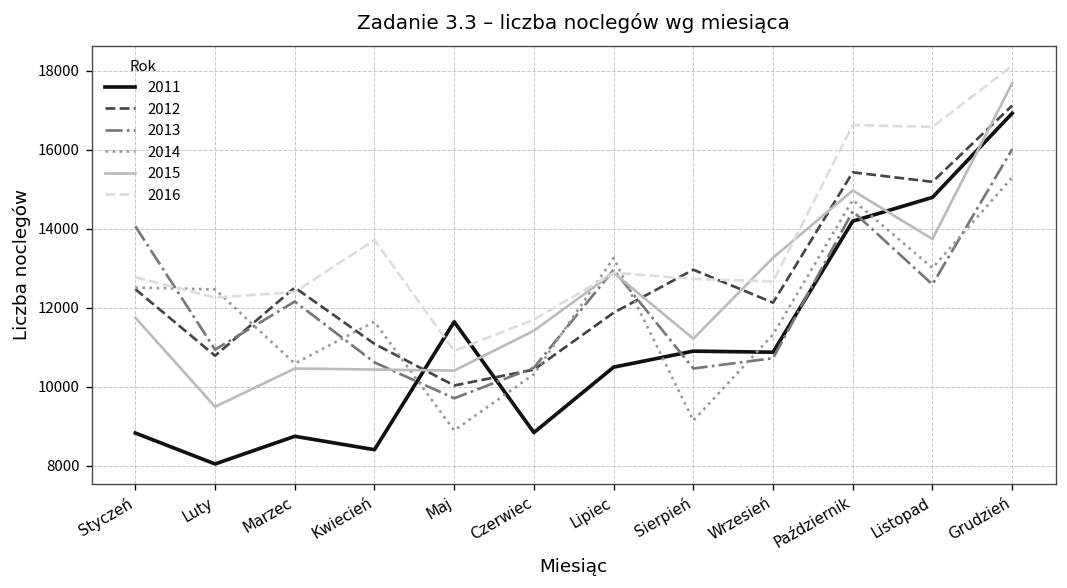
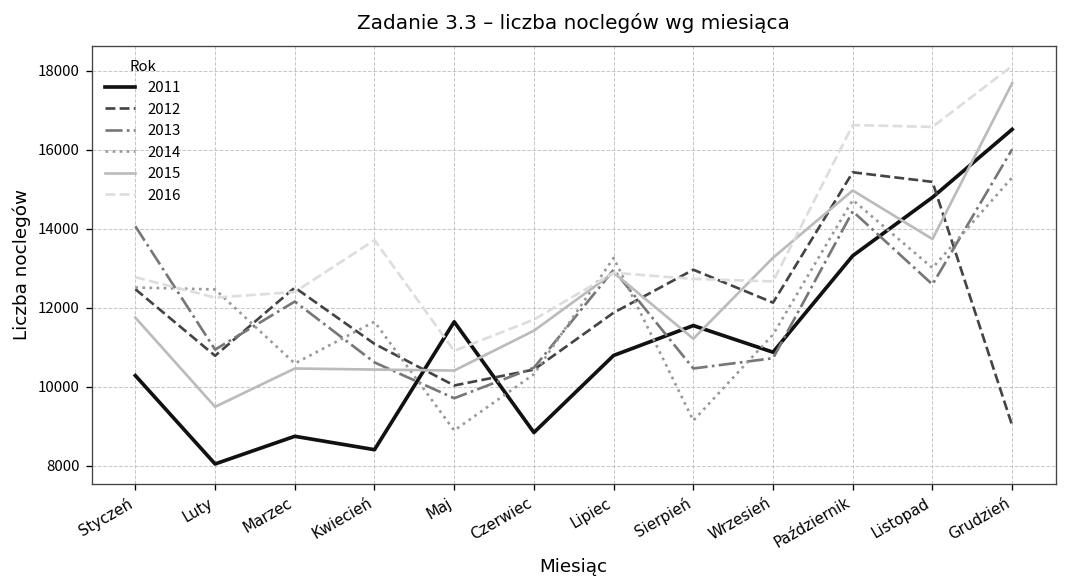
  {
    "2011": {
-     "Styczeń": 8800,
+     "Styczeń": 10300,
      "Luty": 8000,
      "Marzec": 8700,
      "Kwiecień": 8400,
      "Maj": 11600,
      "Czerwiec": 8800,
-     "Lipiec": 10500,
-     "Sierpień": 10900,
+     "Lipiec": 10800,
+     "Sierpień": 11500,
      "Wrzesień": 10900,
-     "Październik": 14200,
+     "Październik": 13300,
      "Listopad": 14800,
-     "Grudzień": 16900
+     "Grudzień": 16500
    },
    "2012": {
      "Luty": 10800,
      "Marzec": 12500,
      "Kwiecień": 11100,
      "Maj": 10000,
      "Lipiec": 11900,
      "Sierpień": 13000,
      "Wrzesień": 12100,
      "Październik": 15400,
      "Listopad": 15200,
-     "Grudzień": 17100
+     "Grudzień": 9000
    }
  }
